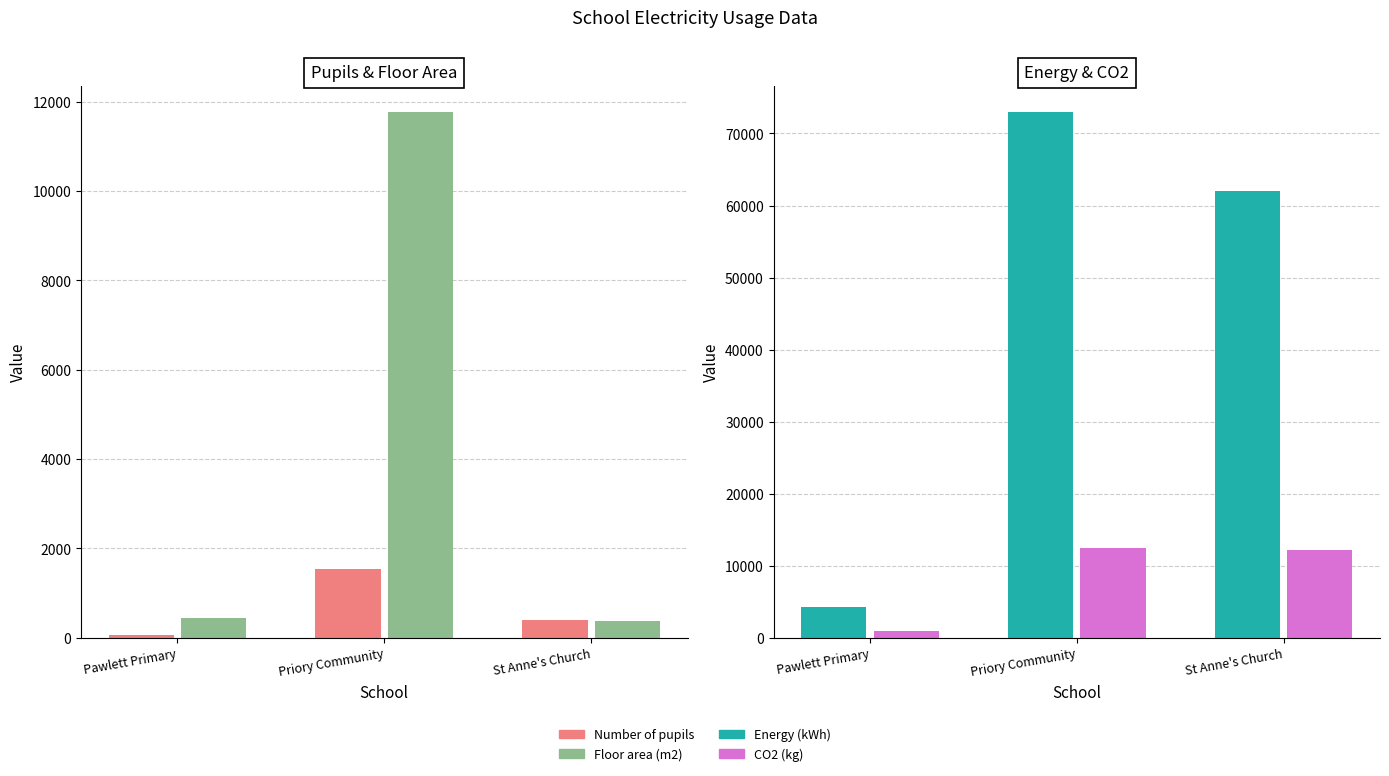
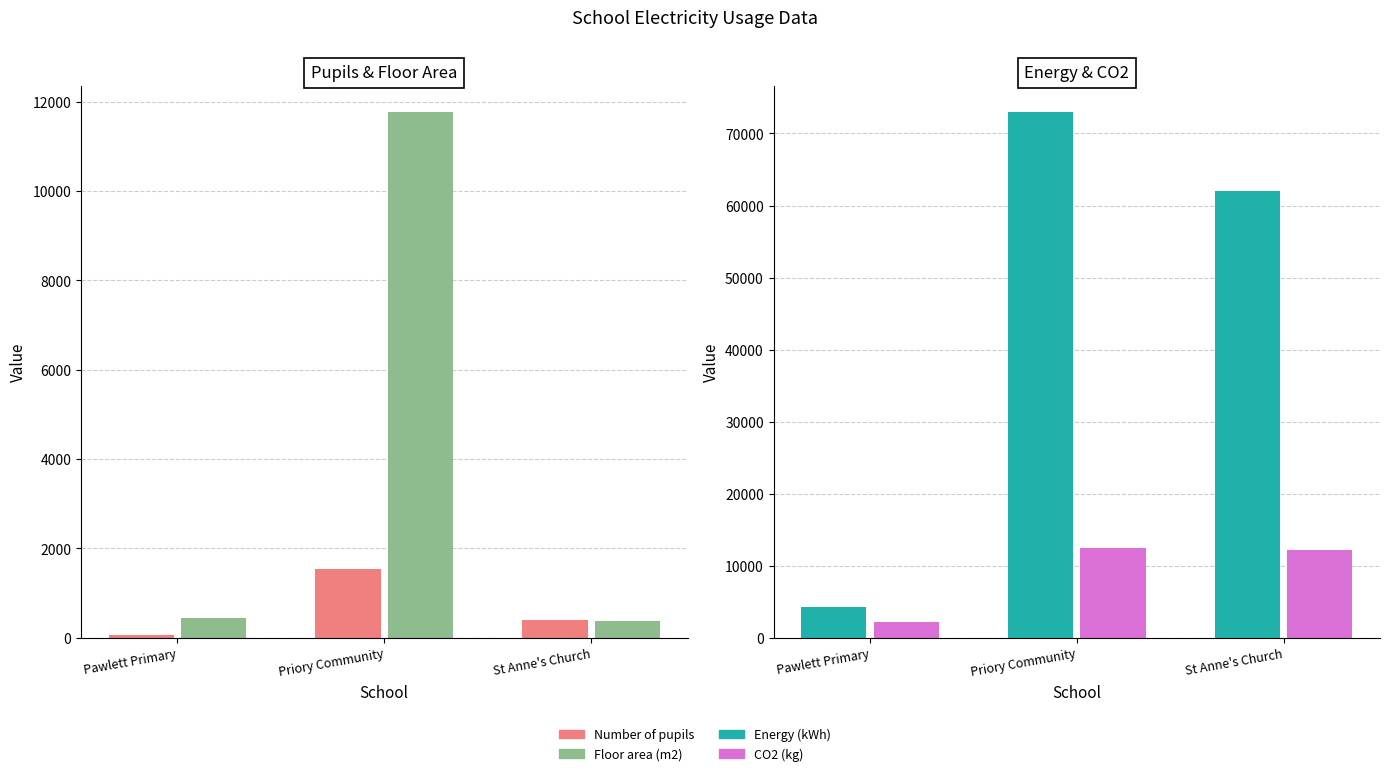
  {
    "Pupils & Floor Area": {
      "Number of pupils": {
        "Pawlett Primary": 100,
        "Priory Community": 1500,
        "St Anne's Church": 400
      },
      "Floor area (m2)": {
        "Pawlett Primary": 400,
        "Priory Community": 11800,
        "St Anne's Church": 400
      }
    },
    "Energy & CO2": {
      "Energy (kWh)": {
        "Pawlett Primary": 4000,
        "Priory Community": 73000,
        "St Anne's Church": 62000
      },
      "CO2 (kg)": {
-       "Pawlett Primary": 1000,
+       "Pawlett Primary": 2000,
        "Priory Community": 12000,
        "St Anne's Church": 12000
      }
    }
  }
